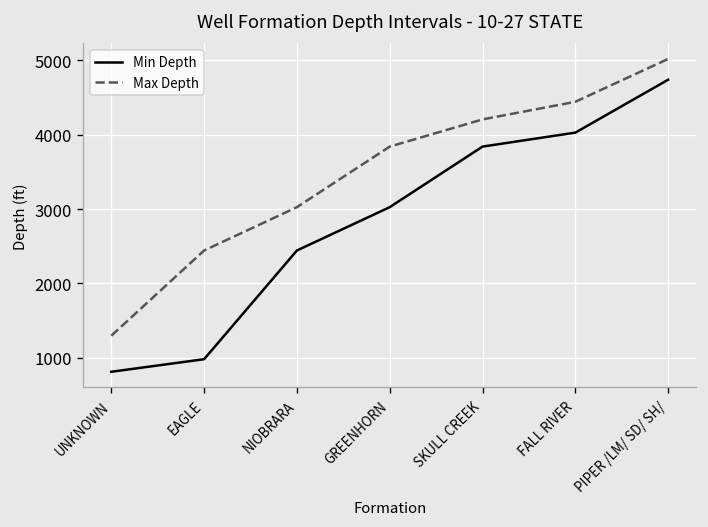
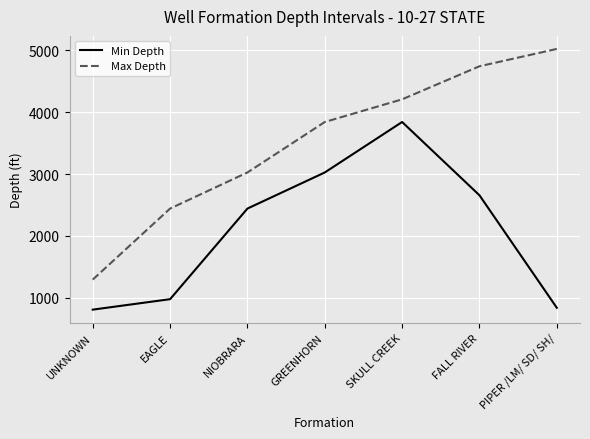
  {
    "Min Depth": {
      "UNKNOWN": 800,
      "EAGLE": 1000,
      "NIOBRARA": 2400,
      "GREENHORN": 3000,
      "SKULL CREEK": 3800,
-     "FALL RIVER": 4000,
-     "PIPER /LM/ SD/ SH/": 4700
+     "FALL RIVER": 2700,
+     "PIPER /LM/ SD/ SH/": 800
    },
    "Max Depth": {
      "UNKNOWN": 1300,
      "EAGLE": 2400,
      "NIOBRARA": 3000,
      "GREENHORN": 3800,
      "SKULL CREEK": 4200,
-     "FALL RIVER": 4400,
+     "FALL RIVER": 4700,
      "PIPER /LM/ SD/ SH/": 5000
    }
  }
